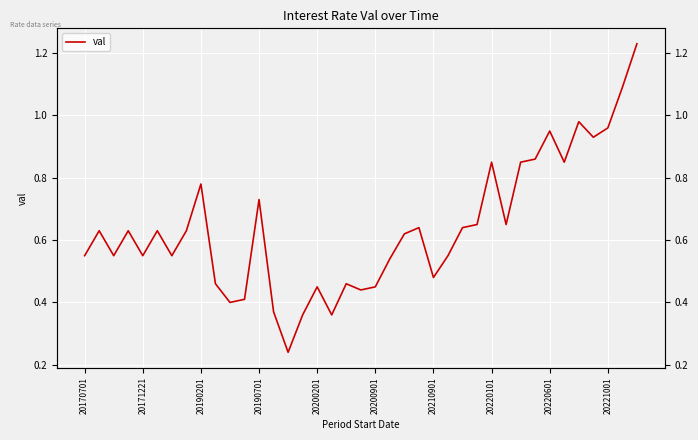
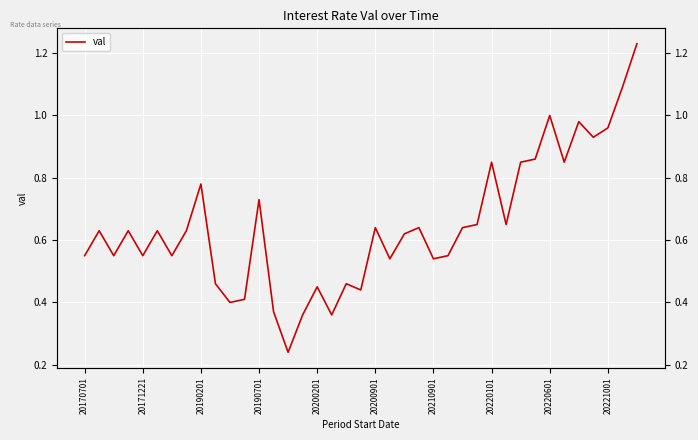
  {
    "20170701": 0.55,
    "20171221": 0.55,
    "20190201": 0.78,
    "20190701": 0.73,
    "20200201": 0.45,
-   "20200901": 0.45,
-   "20210901": 0.48,
+   "20200901": 0.64,
+   "20210901": 0.54,
    "20220101": 0.85,
-   "20220601": 0.95,
+   "20220601": 1.00,
    "20221001": 0.96
  }
